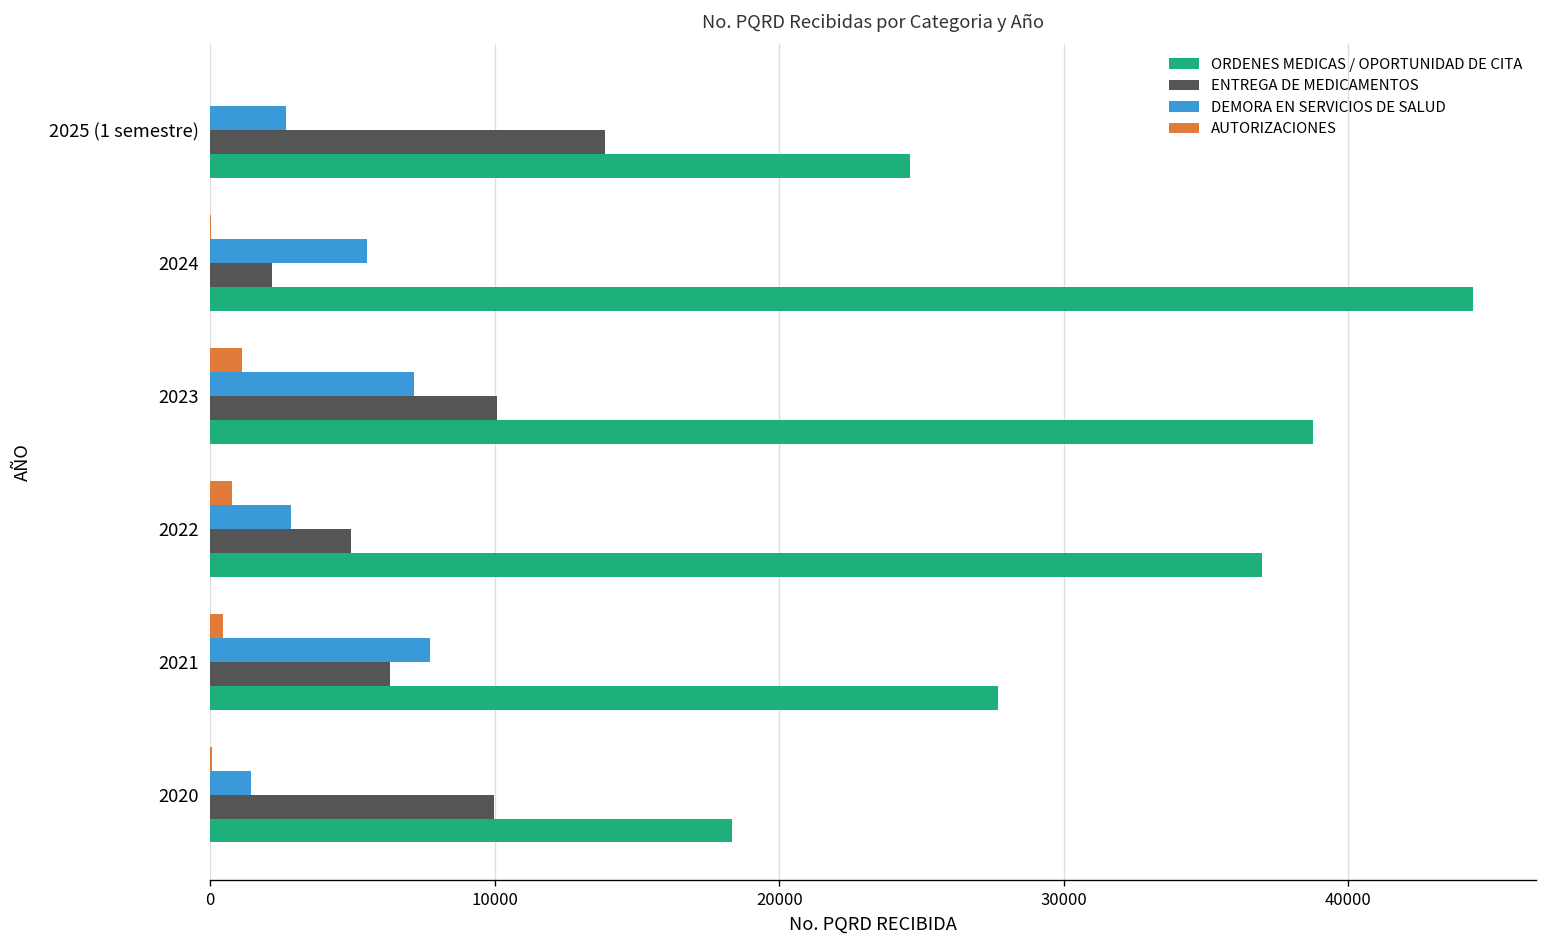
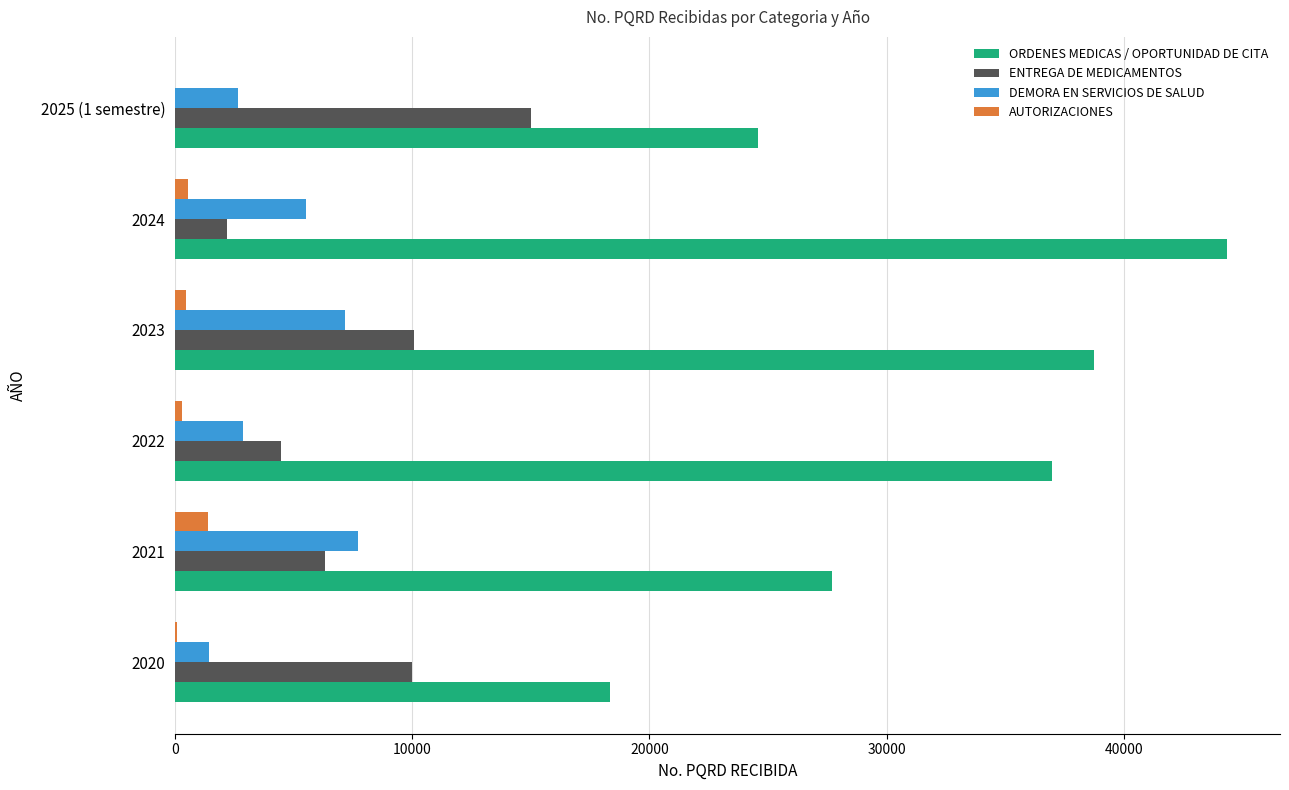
  {
    "ORDENES MEDICAS / OPORTUNIDAD DE CITA": {
      "2025 (1 semestre)": 24600,
      "2024": 44400,
      "2023": 38800,
      "2022": 37000,
      "2021": 27700,
      "2020": 18400
    },
    "ENTREGA DE MEDICAMENTOS": {
-     "2025 (1 semestre)": 13900,
+     "2025 (1 semestre)": 15000,
      "2024": 2200,
      "2023": 10100,
-     "2022": 4900,
+     "2022": 4400,
      "2021": 6300,
      "2020": 10000
    },
    "DEMORA EN SERVICIOS DE SALUD": {
      "2025 (1 semestre)": 2700,
      "2024": 5500,
      "2023": 7200,
      "2022": 2900,
      "2021": 7700,
      "2020": 1400
    },
    "AUTORIZACIONES": {
-     "2024": 0,
-     "2023": 1100,
-     "2022": 800,
-     "2021": 400
+     "2024": 600,
+     "2023": 400,
+     "2022": 300,
+     "2021": 1400
    }
  }
